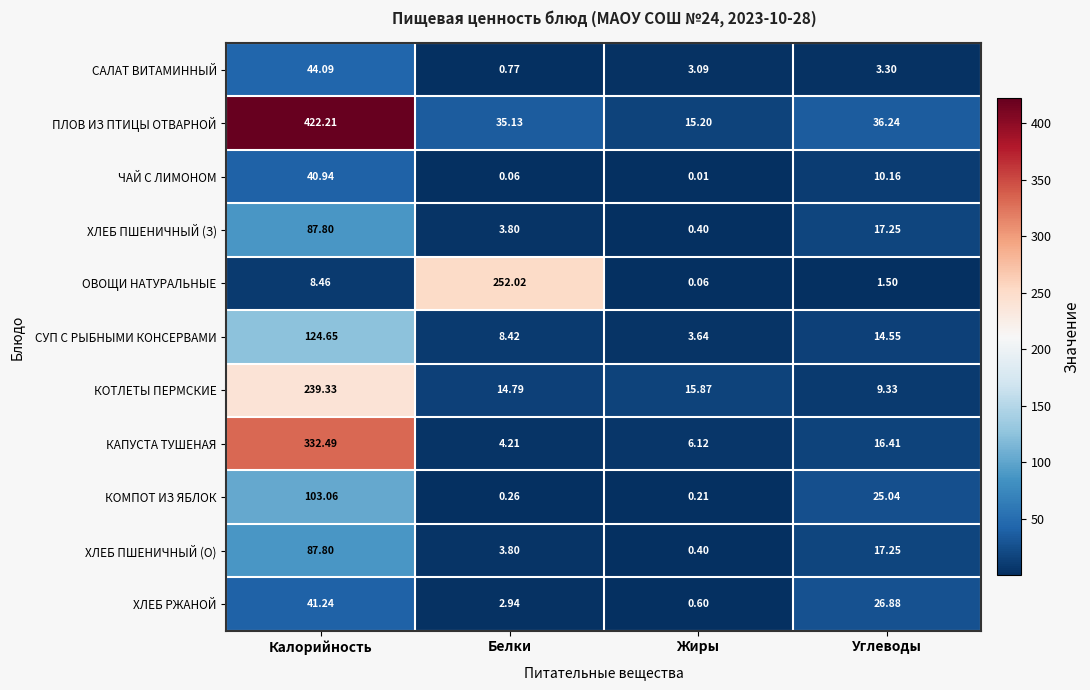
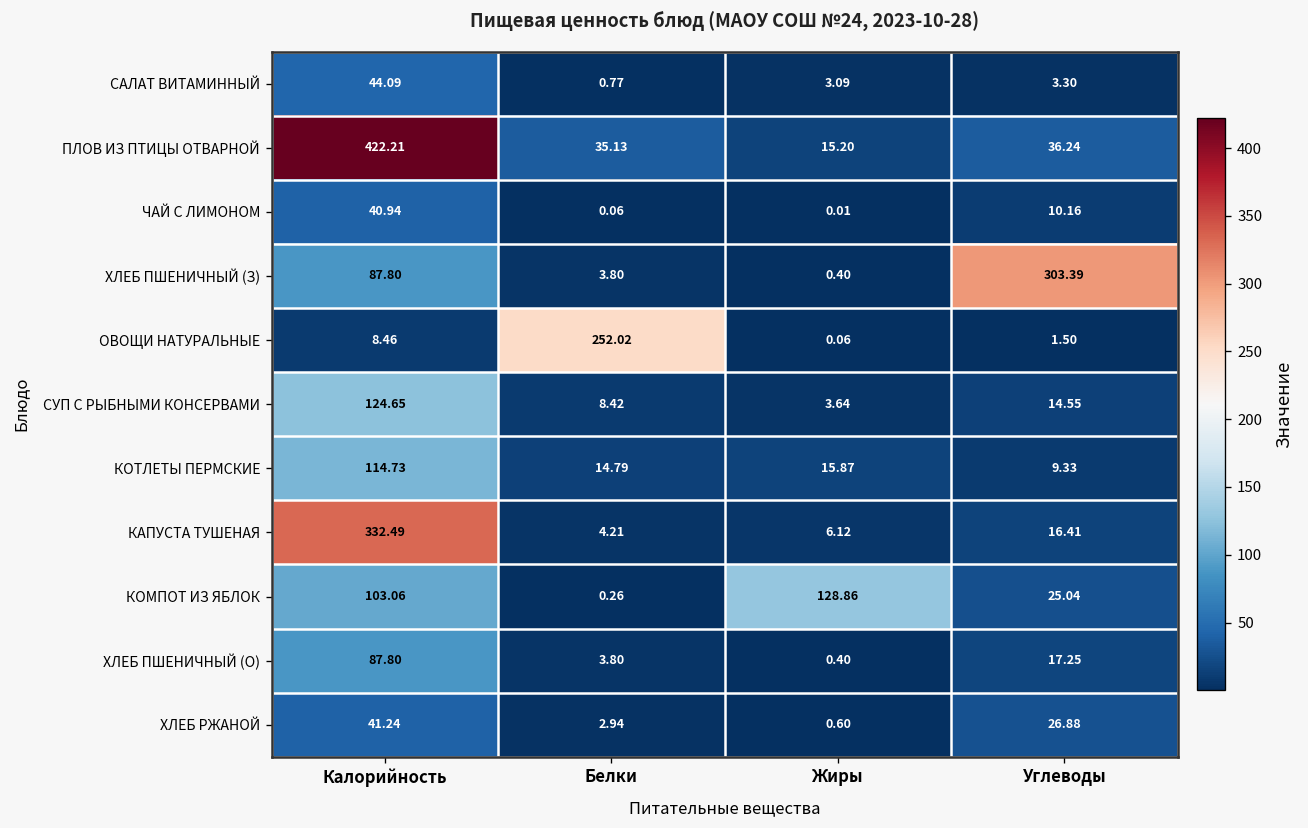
  {
    "САЛАТ ВИТАМИННЫЙ": {
      "Калорийность": 44.09,
      "Белки": 0.77,
      "Жиры": 3.09,
      "Углеводы": 3.30
    },
    "ПЛОВ ИЗ ПТИЦЫ ОТВАРНОЙ": {
      "Калорийность": 422.21,
      "Белки": 35.13,
      "Жиры": 15.20,
      "Углеводы": 36.24
    },
    "ЧАЙ С ЛИМОНОМ": {
      "Калорийность": 40.94,
      "Белки": 0.06,
      "Жиры": 0.01,
      "Углеводы": 10.16
    },
    "ХЛЕБ ПШЕНИЧНЫЙ (З)": {
      "Калорийность": 87.80,
      "Белки": 3.80,
      "Жиры": 0.40,
-     "Углеводы": 17.25
+     "Углеводы": 303.39
    },
    "ОВОЩИ НАТУРАЛЬНЫЕ": {
      "Калорийность": 8.46,
      "Белки": 252.02,
      "Жиры": 0.06,
      "Углеводы": 1.50
    },
    "СУП С РЫБНЫМИ КОНСЕРВАМИ": {
      "Калорийность": 124.65,
      "Белки": 8.42,
      "Жиры": 3.64,
      "Углеводы": 14.55
    },
    "КОТЛЕТЫ ПЕРМСКИЕ": {
-     "Калорийность": 239.33,
+     "Калорийность": 114.73,
      "Белки": 14.79,
      "Жиры": 15.87,
      "Углеводы": 9.33
    },
    "КАПУСТА ТУШЕНАЯ": {
      "Калорийность": 332.49,
      "Белки": 4.21,
      "Жиры": 6.12,
      "Углеводы": 16.41
    },
    "КОМПОТ ИЗ ЯБЛОК": {
      "Калорийность": 103.06,
      "Белки": 0.26,
-     "Жиры": 0.21,
+     "Жиры": 128.86,
      "Углеводы": 25.04
    },
    "ХЛЕБ ПШЕНИЧНЫЙ (О)": {
      "Калорийность": 87.80,
      "Белки": 3.80,
      "Жиры": 0.40,
      "Углеводы": 17.25
    },
    "ХЛЕБ РЖАНОЙ": {
      "Калорийность": 41.24,
      "Белки": 2.94,
      "Жиры": 0.60,
      "Углеводы": 26.88
    }
  }
